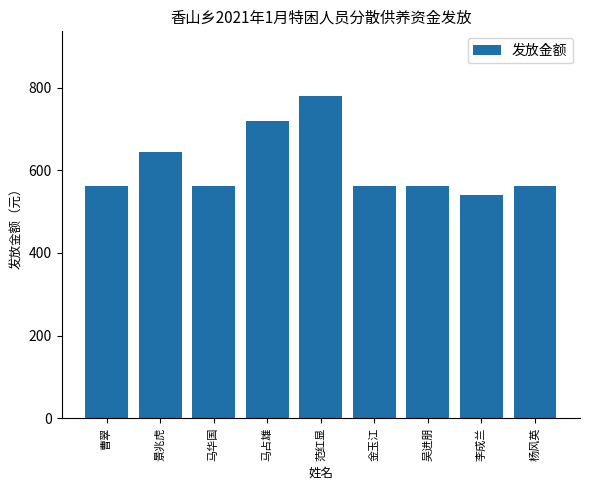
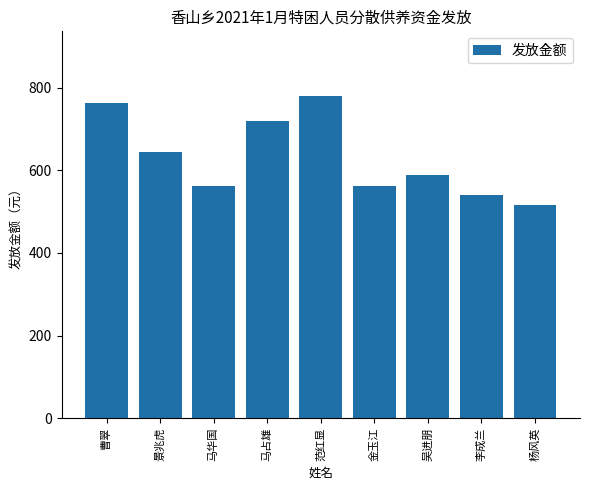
  {
-   "曹翠": 560,
+   "曹翠": 760,
    "景兆虎": 650,
    "马华国": 560,
    "马占雄": 720,
    "范红显": 780,
    "金玉江": 560,
-   "吴进朋": 560,
+   "吴进朋": 590,
    "李成兰": 540,
-   "杨风英": 560
+   "杨风英": 520
  }
